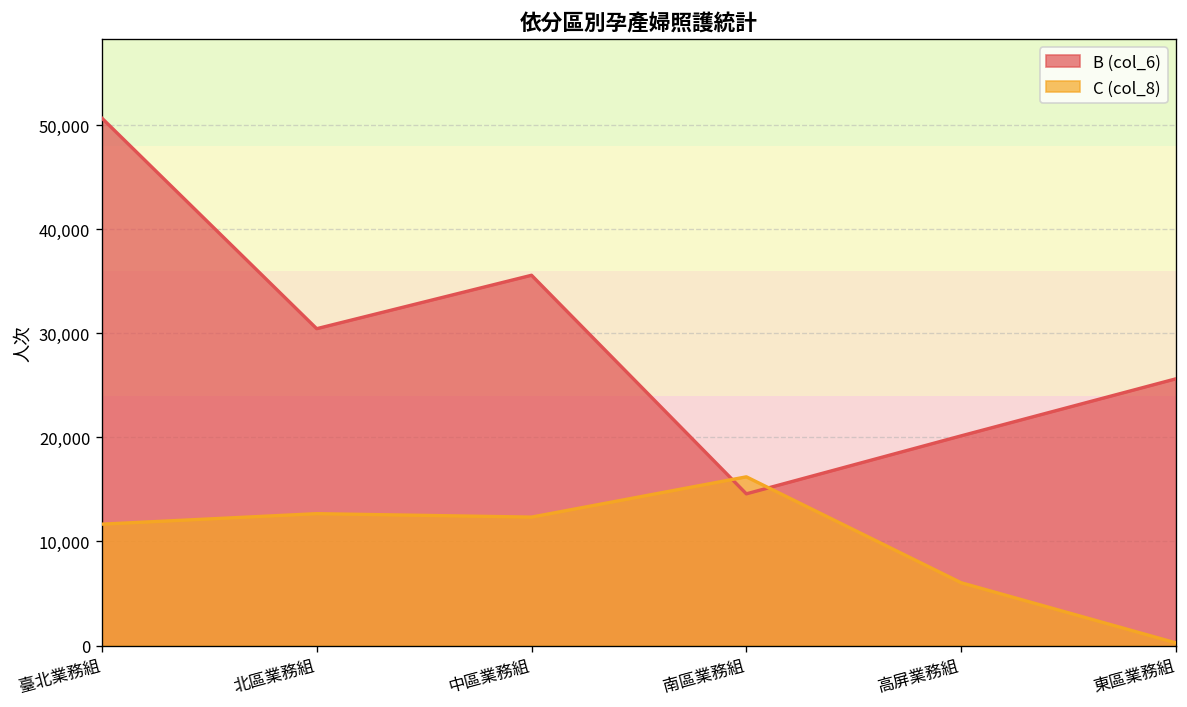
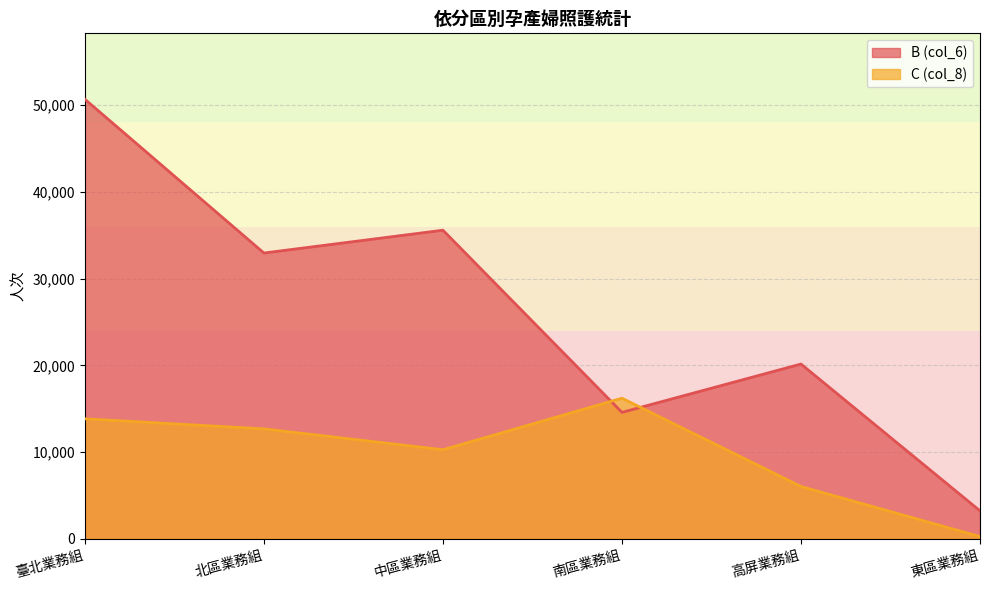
  {
    "B (col_6)": {
      "臺北業務組": "51,000",
-     "北區業務組": "30,000",
+     "北區業務組": "33,000",
      "中區業務組": "36,000",
      "南區業務組": "15,000",
      "高屏業務組": "20,000",
-     "東區業務組": "26,000"
+     "東區業務組": "3,000"
    },
    "C (col_8)": {
-     "臺北業務組": "12,000",
+     "臺北業務組": "14,000",
      "北區業務組": "13,000",
-     "中區業務組": "12,000",
+     "中區業務組": "10,000",
      "南區業務組": "16,000",
      "高屏業務組": "6,000",
      "東區業務組": "0"
    }
  }
